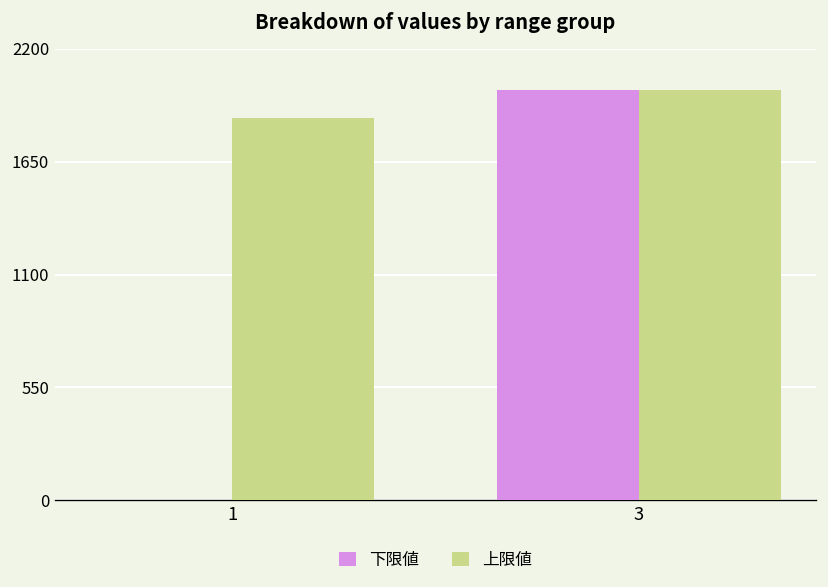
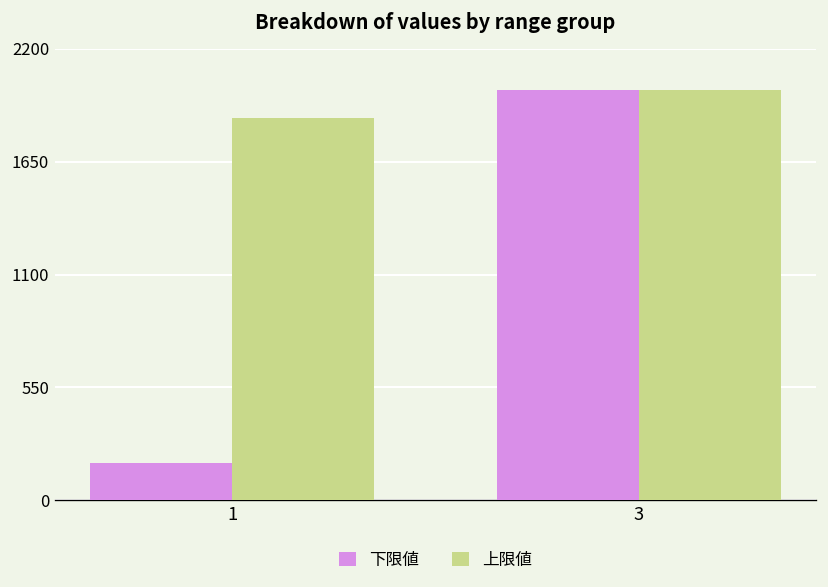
  {
    "下限値": {
-     "1": 0,
+     "1": 180,
      "3": 2000
    },
    "上限値": {
      "1": 1860,
      "3": 2000
    }
  }
